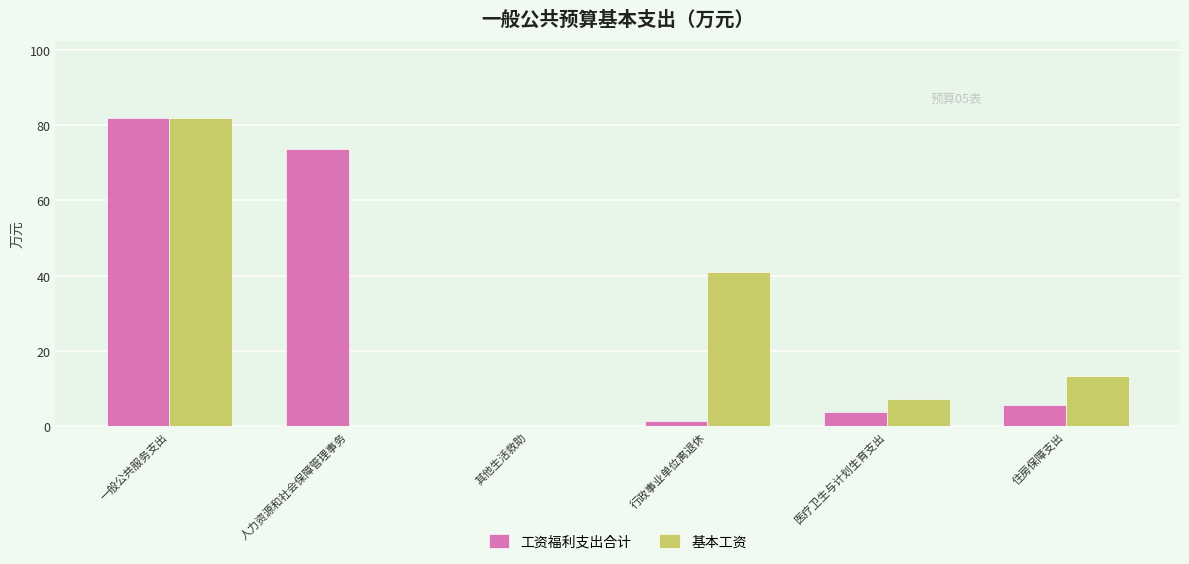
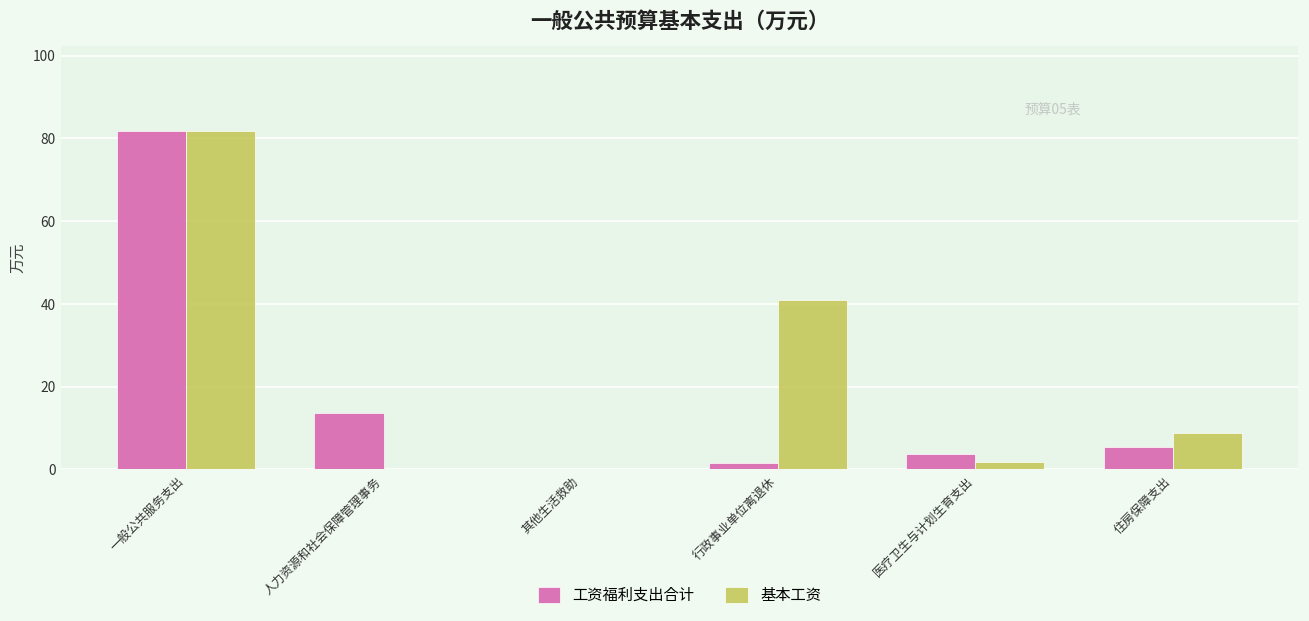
  {
    "工资福利支出合计": {
      "一般公共服务支出": 82,
-     "人力资源和社会保障管理事务": 74,
+     "人力资源和社会保障管理事务": 14,
      "其他生活救助": 0,
      "行政事业单位离退休": 1,
      "医疗卫生与计划生育支出": 4,
      "住房保障支出": 6
    },
    "基本工资": {
      "一般公共服务支出": 82,
      "人力资源和社会保障管理事务": 0,
      "其他生活救助": 0,
      "行政事业单位离退休": 41,
-     "医疗卫生与计划生育支出": 7,
-     "住房保障支出": 13
+     "医疗卫生与计划生育支出": 2,
+     "住房保障支出": 9
    }
  }
